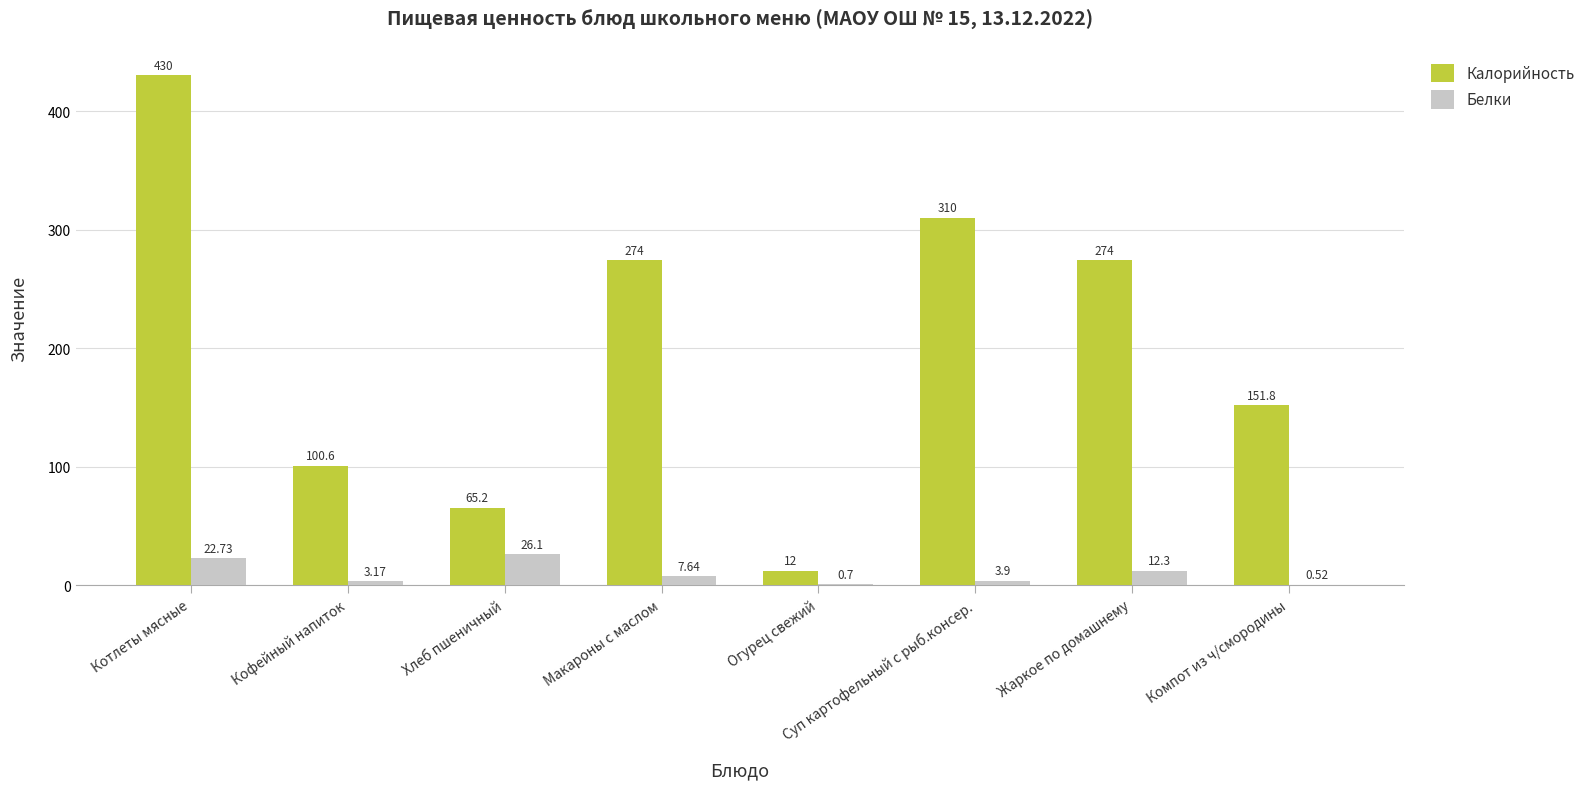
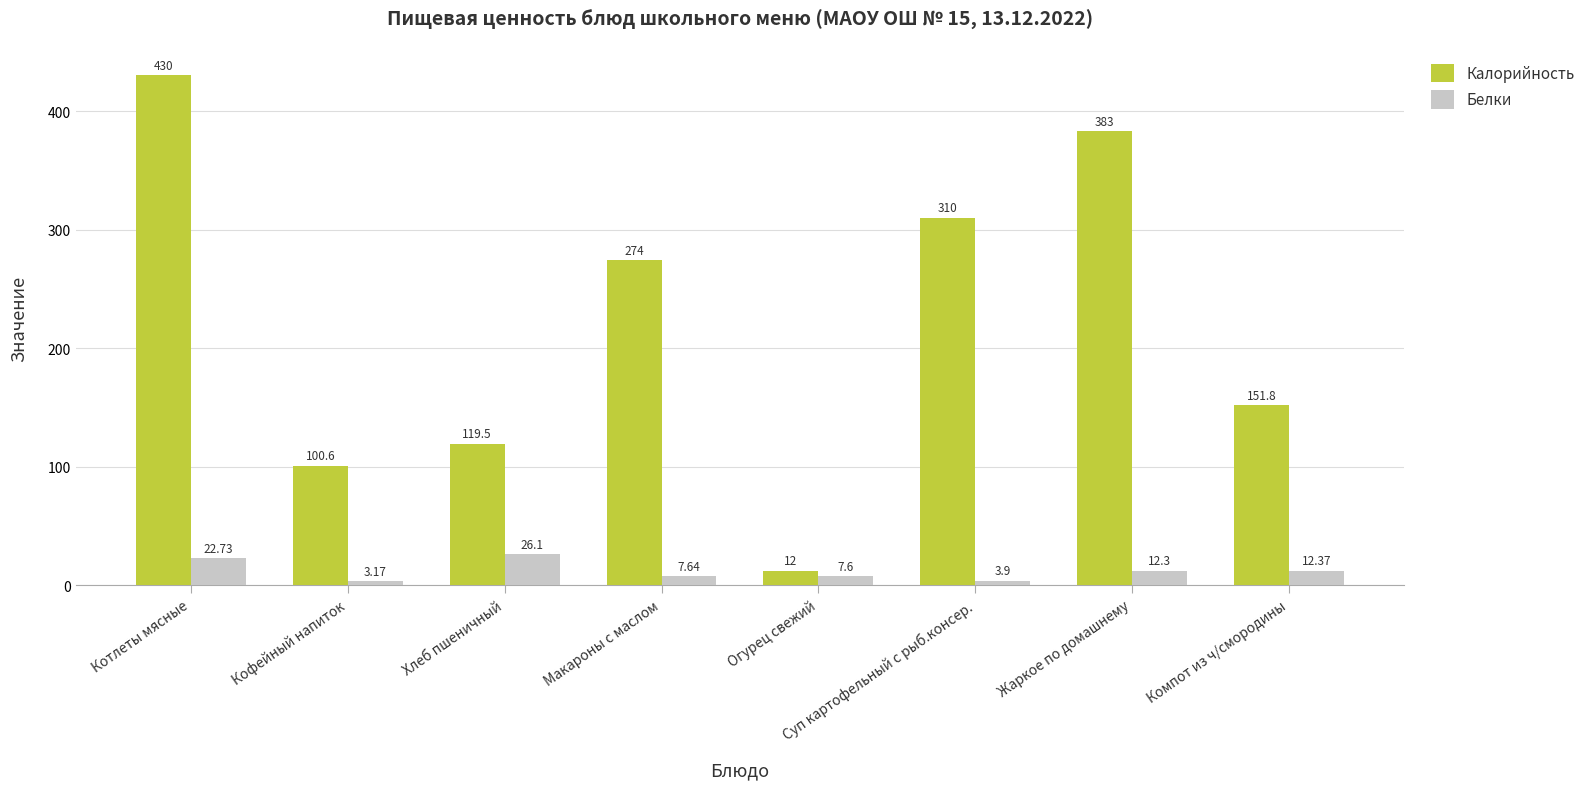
  {
    "Калорийность": {
      "Котлеты мясные": 430,
      "Кофейный напиток": 100.6,
-     "Хлеб пшеничный": 65.2,
+     "Хлеб пшеничный": 119.5,
      "Макароны с маслом": 274,
      "Огурец свежий": 12,
      "Суп картофельный с рыб.консер.": 310,
-     "Жаркое по домашнему": 274,
+     "Жаркое по домашнему": 383,
      "Компот из ч/смородины": 151.8
    },
    "Белки": {
      "Котлеты мясные": 22.73,
      "Кофейный напиток": 3.17,
      "Хлеб пшеничный": 26.1,
      "Макароны с маслом": 7.64,
-     "Огурец свежий": 0.7,
+     "Огурец свежий": 7.6,
      "Суп картофельный с рыб.консер.": 3.9,
      "Жаркое по домашнему": 12.3,
-     "Компот из ч/смородины": 0.52
+     "Компот из ч/смородины": 12.37
    }
  }
